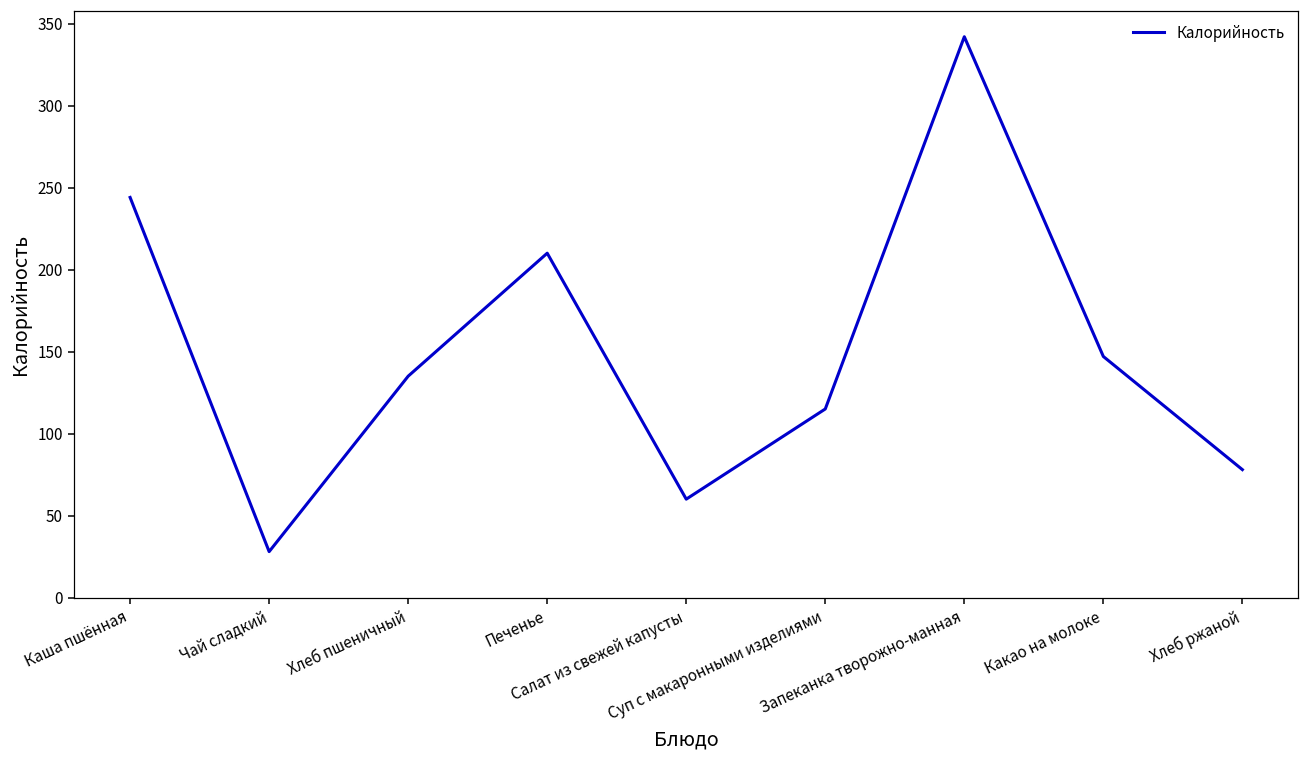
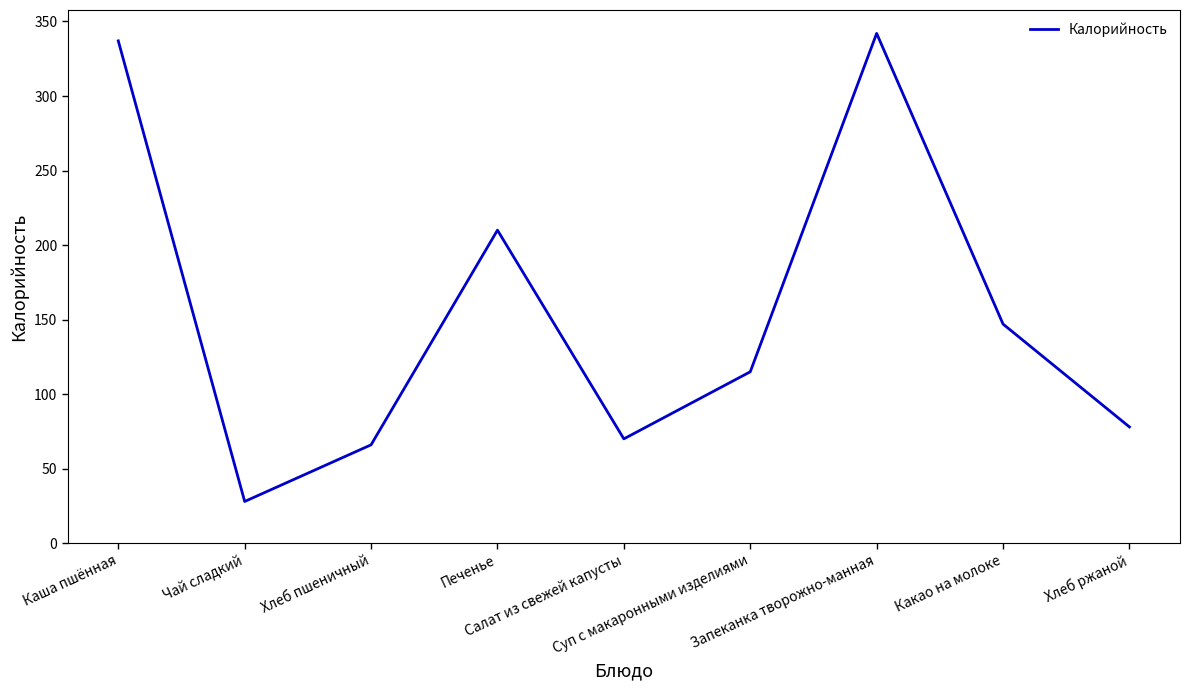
  {
-   "Каша пшённая": 244,
+   "Каша пшённая": 337,
    "Чай сладкий": 28,
-   "Хлеб пшеничный": 135,
+   "Хлеб пшеничный": 66,
    "Печенье": 210,
-   "Салат из свежей капусты": 60,
+   "Салат из свежей капусты": 70,
    "Суп с макаронными изделиями": 115,
    "Запеканка творожно-манная": 342,
    "Какао на молоке": 147,
    "Хлеб ржаной": 78
  }
